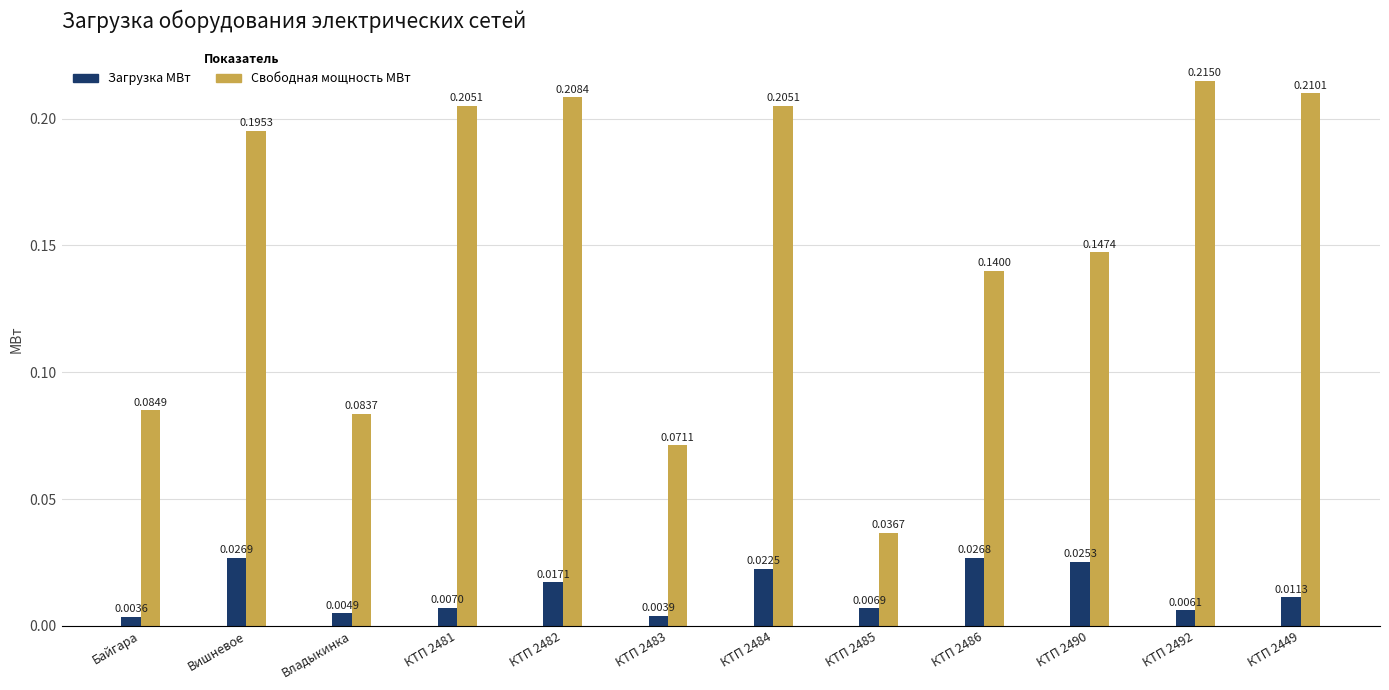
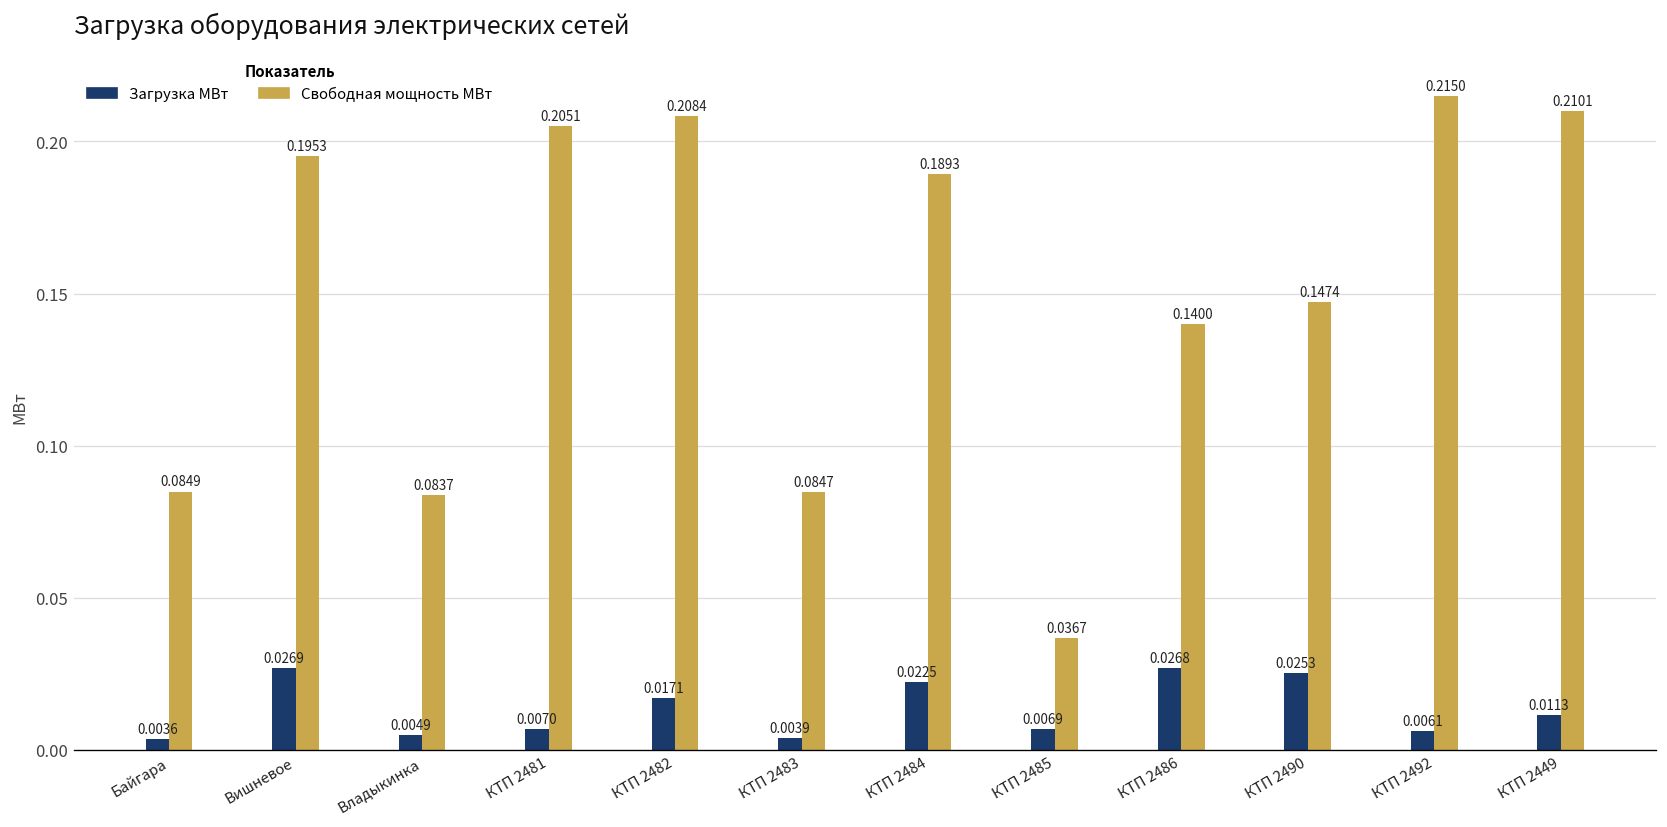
  {
    "Загрузка МВт": {
      "Байгара": 0.0036,
      "Вишневое": 0.0269,
      "Владыкинка": 0.0049,
      "КТП 2481": 0.0070,
      "КТП 2482": 0.0171,
      "КТП 2483": 0.0039,
      "КТП 2484": 0.0225,
      "КТП 2485": 0.0069,
      "КТП 2486": 0.0268,
      "КТП 2490": 0.0253,
      "КТП 2492": 0.0061,
      "КТП 2449": 0.0113
    },
    "Свободная мощность МВт": {
      "Байгара": 0.0849,
      "Вишневое": 0.1953,
      "Владыкинка": 0.0837,
      "КТП 2481": 0.2051,
      "КТП 2482": 0.2084,
-     "КТП 2483": 0.0711,
-     "КТП 2484": 0.2051,
+     "КТП 2483": 0.0847,
+     "КТП 2484": 0.1893,
      "КТП 2485": 0.0367,
      "КТП 2486": 0.1400,
      "КТП 2490": 0.1474,
      "КТП 2492": 0.2150,
      "КТП 2449": 0.2101
    }
  }
